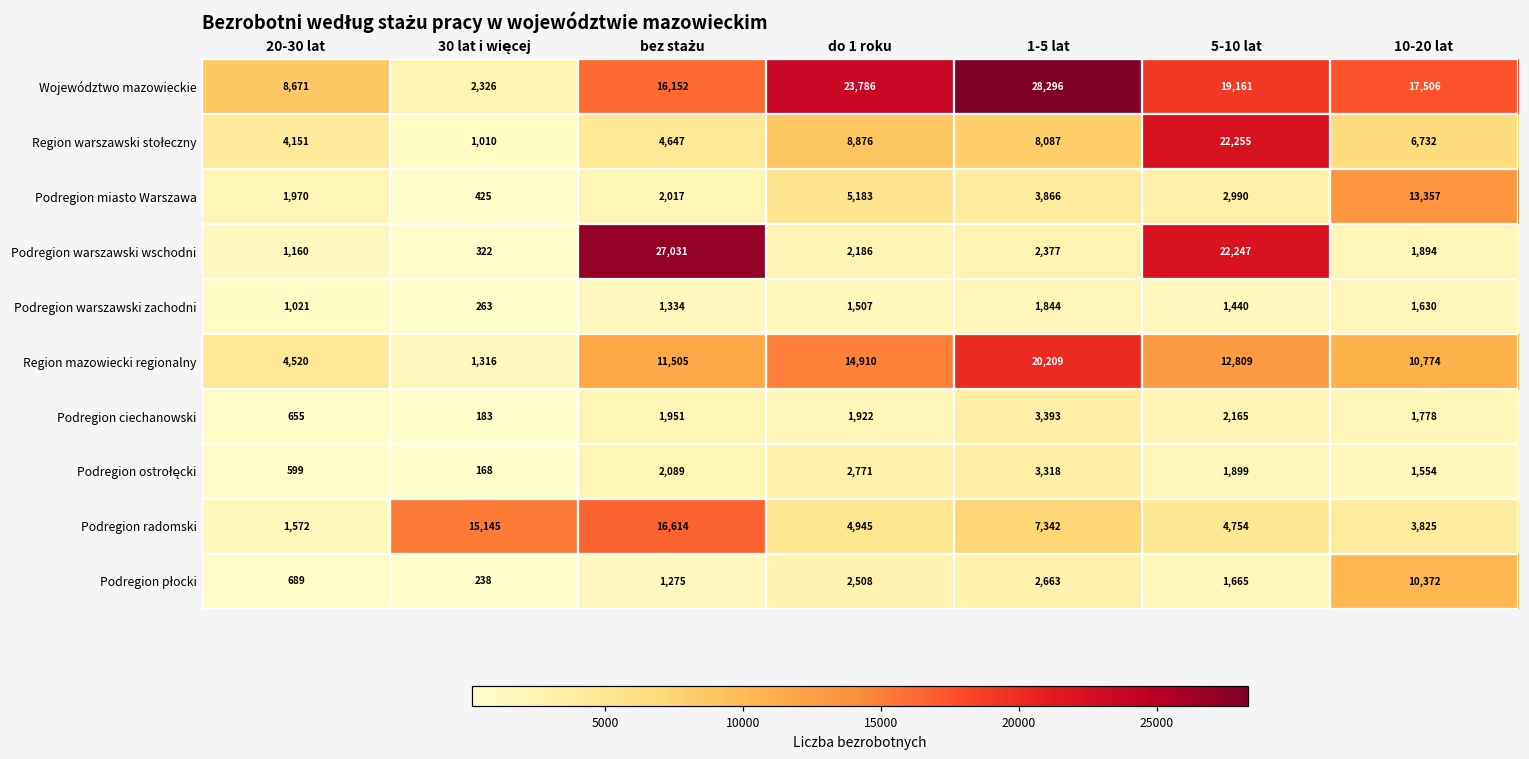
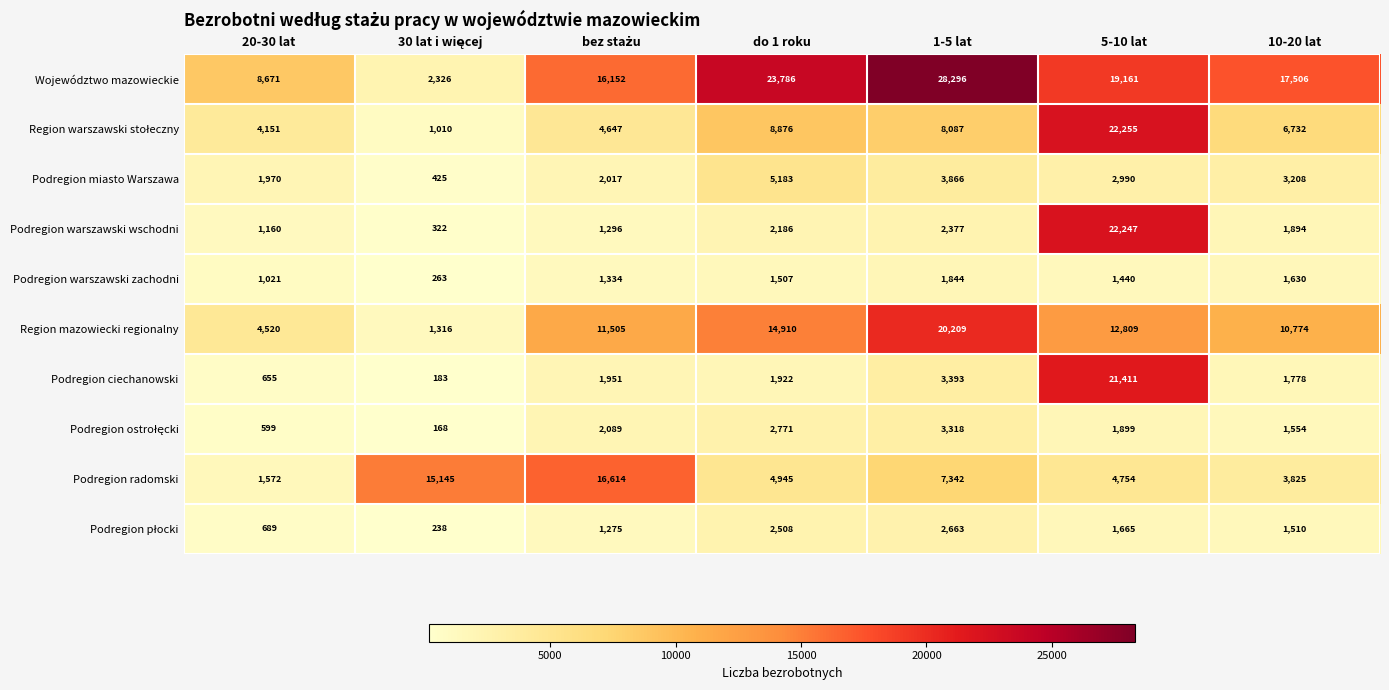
  {
    "Województwo mazowieckie": {
      "20-30 lat": "8,671",
      "30 lat i więcej": "2,326",
      "bez stażu": "16,152",
      "do 1 roku": "23,786",
      "1-5 lat": "28,296",
      "5-10 lat": "19,161",
      "10-20 lat": "17,506"
    },
    "Region warszawski stołeczny": {
      "20-30 lat": "4,151",
      "30 lat i więcej": "1,010",
      "bez stażu": "4,647",
      "do 1 roku": "8,876",
      "1-5 lat": "8,087",
      "5-10 lat": "22,255",
      "10-20 lat": "6,732"
    },
    "Podregion miasto Warszawa": {
      "20-30 lat": "1,970",
      "30 lat i więcej": "425",
      "bez stażu": "2,017",
      "do 1 roku": "5,183",
      "1-5 lat": "3,866",
      "5-10 lat": "2,990",
-     "10-20 lat": "13,357"
+     "10-20 lat": "3,208"
    },
    "Podregion warszawski wschodni": {
      "20-30 lat": "1,160",
      "30 lat i więcej": "322",
-     "bez stażu": "27,031",
+     "bez stażu": "1,296",
      "do 1 roku": "2,186",
      "1-5 lat": "2,377",
      "5-10 lat": "22,247",
      "10-20 lat": "1,894"
    },
    "Podregion warszawski zachodni": {
      "20-30 lat": "1,021",
      "30 lat i więcej": "263",
      "bez stażu": "1,334",
      "do 1 roku": "1,507",
      "1-5 lat": "1,844",
      "5-10 lat": "1,440",
      "10-20 lat": "1,630"
    },
    "Region mazowiecki regionalny": {
      "20-30 lat": "4,520",
      "30 lat i więcej": "1,316",
      "bez stażu": "11,505",
      "do 1 roku": "14,910",
      "1-5 lat": "20,209",
      "5-10 lat": "12,809",
      "10-20 lat": "10,774"
    },
    "Podregion ciechanowski": {
      "20-30 lat": "655",
      "30 lat i więcej": "183",
      "bez stażu": "1,951",
      "do 1 roku": "1,922",
      "1-5 lat": "3,393",
-     "5-10 lat": "2,165",
+     "5-10 lat": "21,411",
      "10-20 lat": "1,778"
    },
    "Podregion ostrołęcki": {
      "20-30 lat": "599",
      "30 lat i więcej": "168",
      "bez stażu": "2,089",
      "do 1 roku": "2,771",
      "1-5 lat": "3,318",
      "5-10 lat": "1,899",
      "10-20 lat": "1,554"
    },
    "Podregion radomski": {
      "20-30 lat": "1,572",
      "30 lat i więcej": "15,145",
      "bez stażu": "16,614",
      "do 1 roku": "4,945",
      "1-5 lat": "7,342",
      "5-10 lat": "4,754",
      "10-20 lat": "3,825"
    },
    "Podregion płocki": {
      "20-30 lat": "689",
      "30 lat i więcej": "238",
      "bez stażu": "1,275",
      "do 1 roku": "2,508",
      "1-5 lat": "2,663",
      "5-10 lat": "1,665",
-     "10-20 lat": "10,372"
+     "10-20 lat": "1,510"
    }
  }
